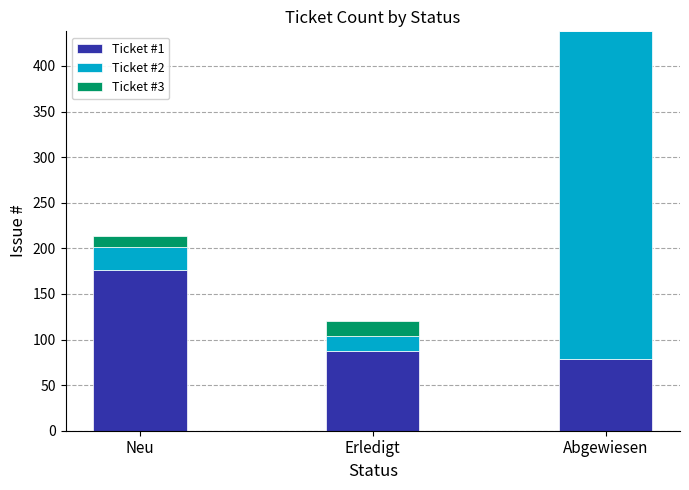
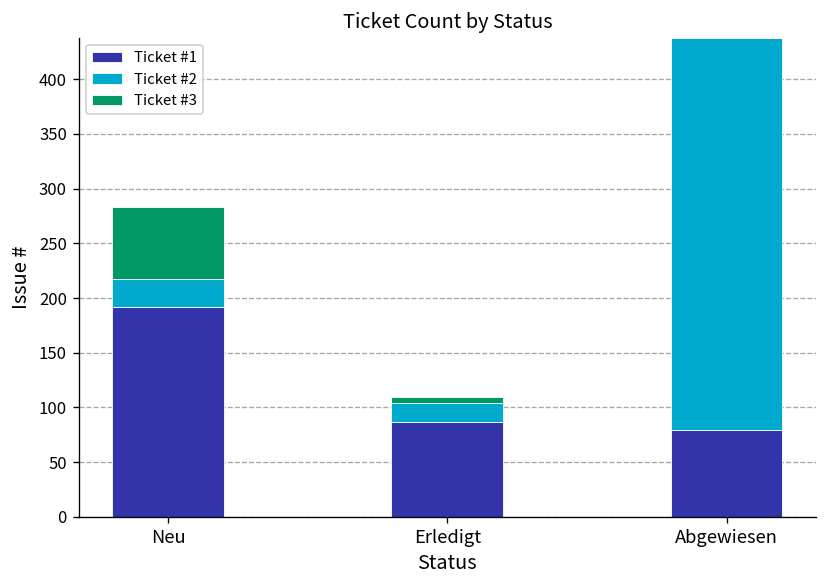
  {
    "Ticket #1": {
-     "Neu": 180,
+     "Neu": 190,
      "Erledigt": 90,
      "Abgewiesen": 80
    },
    "Ticket #2": {
      "Neu": 30,
      "Erledigt": 20,
      "Abgewiesen": 360
    },
    "Ticket #3": {
-     "Neu": 10,
-     "Erledigt": 20,
+     "Neu": 70,
+     "Erledigt": 10,
      "Abgewiesen": 0
    }
  }
